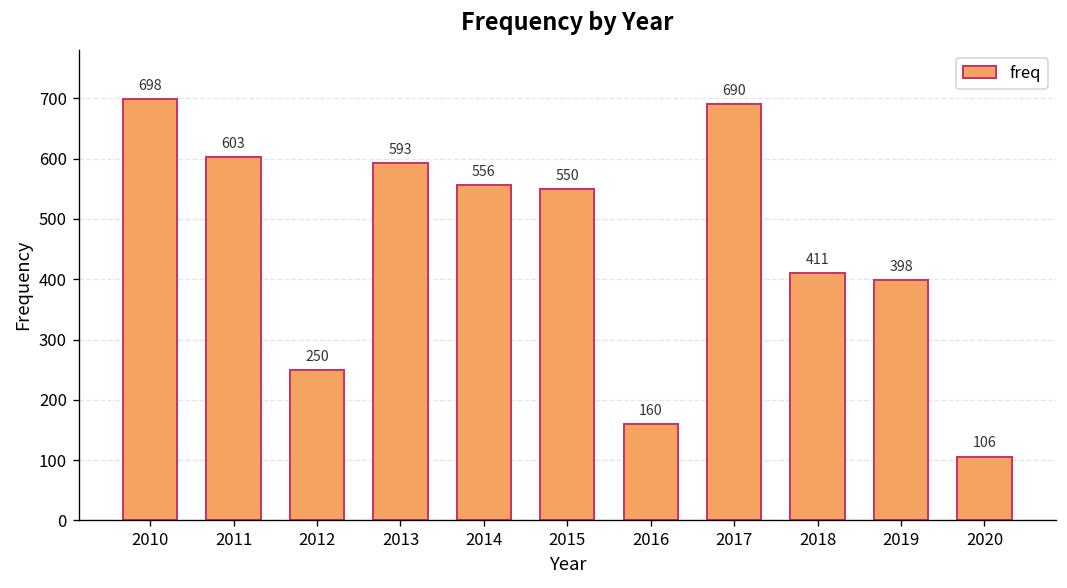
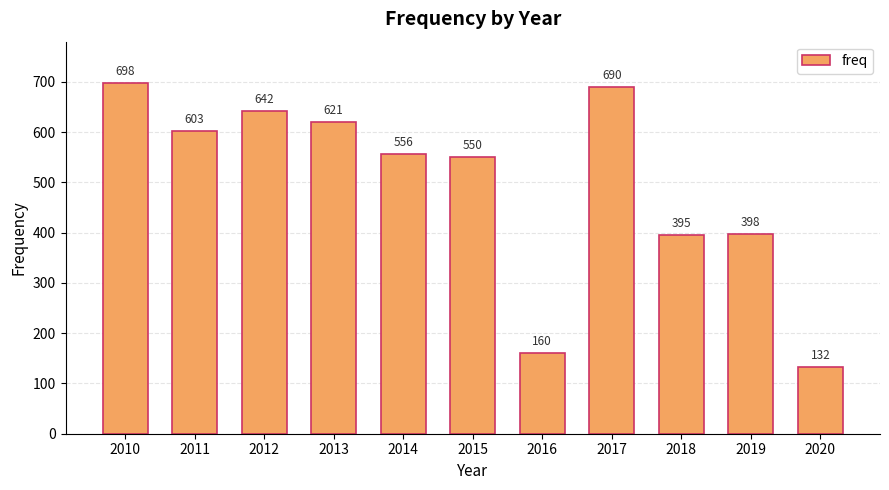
  {
    "2010": 698,
    "2011": 603,
-   "2012": 250,
-   "2013": 593,
+   "2012": 642,
+   "2013": 621,
    "2014": 556,
    "2015": 550,
    "2016": 160,
    "2017": 690,
-   "2018": 411,
+   "2018": 395,
    "2019": 398,
-   "2020": 106
+   "2020": 132
  }
